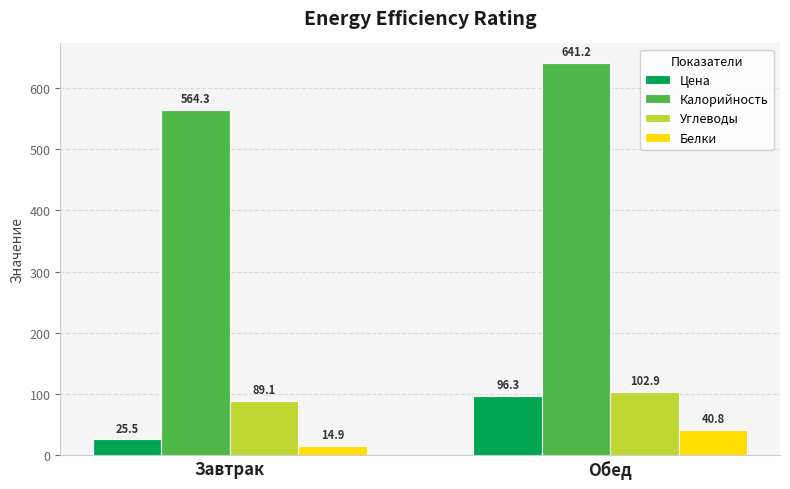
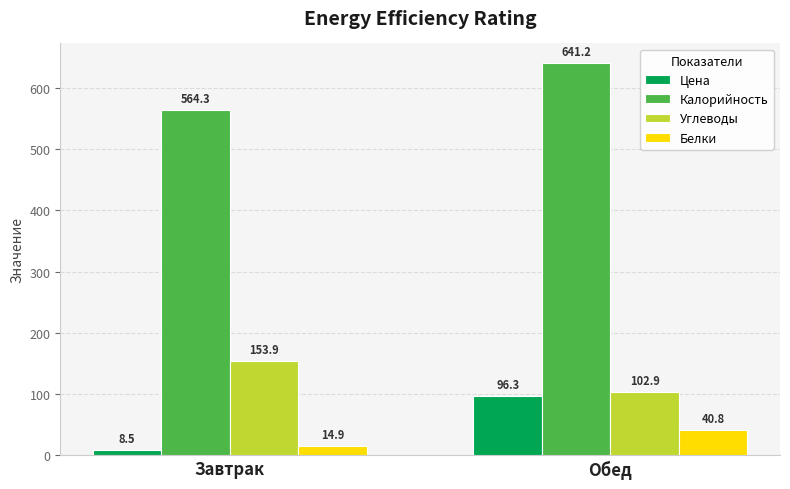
  {
    "Цена": {
-     "Завтрак": 25.5,
+     "Завтрак": 8.5,
      "Обед": 96.3
    },
    "Калорийность": {
      "Завтрак": 564.3,
      "Обед": 641.2
    },
    "Углеводы": {
-     "Завтрак": 89.1,
+     "Завтрак": 153.9,
      "Обед": 102.9
    },
    "Белки": {
      "Завтрак": 14.9,
      "Обед": 40.8
    }
  }
